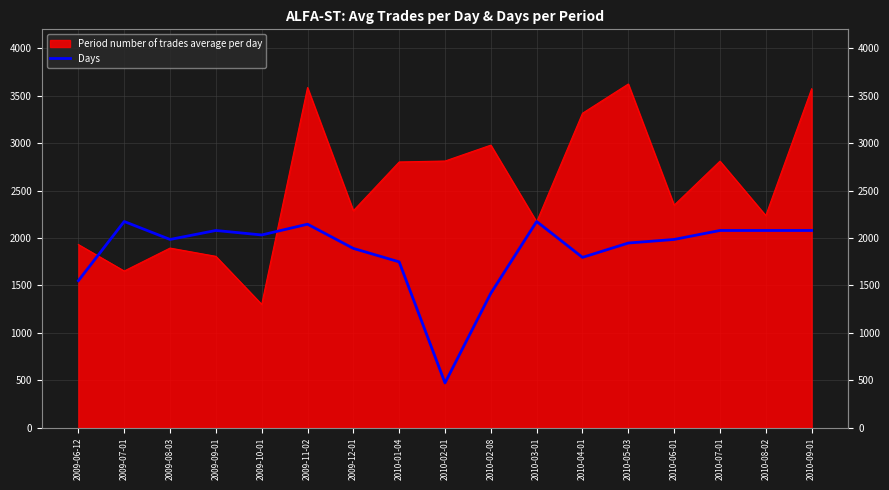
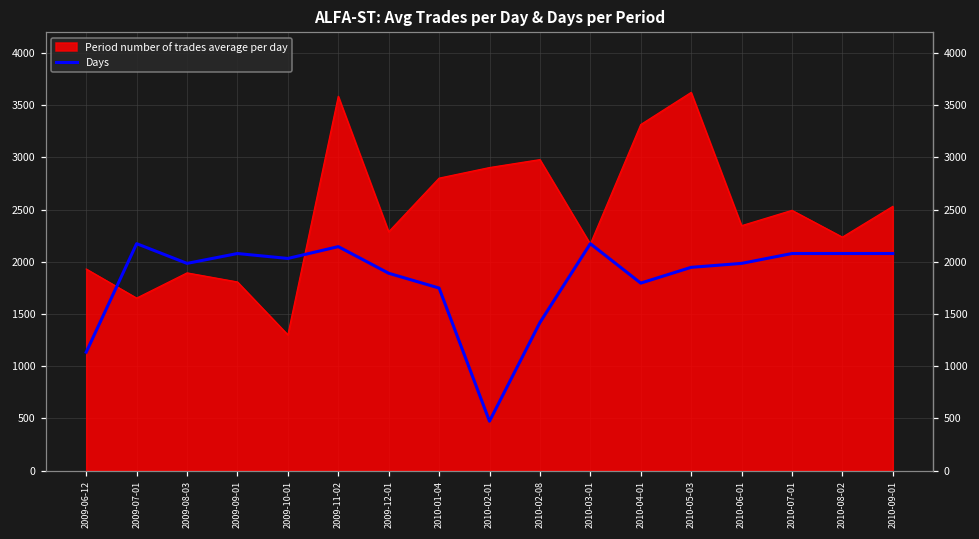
  {
    "Period number of trades average per day": {
      "2009-06-12": 1900,
      "2009-07-01": 1700,
      "2009-08-03": 1900,
      "2009-09-01": 1800,
      "2009-10-01": 1300,
      "2009-11-02": 3600,
      "2009-12-01": 2300,
      "2010-01-04": 2800,
-     "2010-02-01": 2800,
+     "2010-02-01": 2900,
      "2010-02-08": 3000,
      "2010-04-01": 3300,
      "2010-05-03": 3600,
      "2010-06-01": 2300,
-     "2010-07-01": 2800,
+     "2010-07-01": 2500,
      "2010-08-02": 2200,
-     "2010-09-01": 3600
+     "2010-09-01": 2500
    },
    "Days": {
-     "2009-06-12": 1600,
+     "2009-06-12": 1100,
      "2009-07-01": 2200,
      "2009-08-03": 2000,
      "2009-09-01": 2100,
      "2009-10-01": 2000,
      "2009-11-02": 2100,
      "2009-12-01": 1900,
      "2010-01-04": 1700,
      "2010-02-01": 500,
      "2010-02-08": 1400,
      "2010-04-01": 1800,
      "2010-05-03": 1900,
      "2010-06-01": 2000,
      "2010-07-01": 2100,
      "2010-08-02": 2100,
      "2010-09-01": 2100
    }
  }
